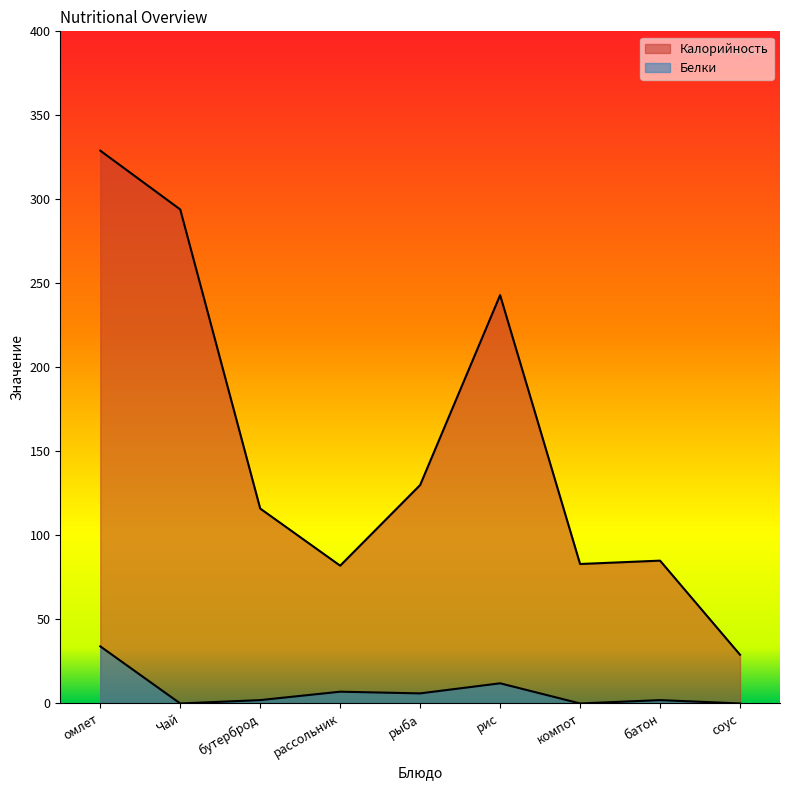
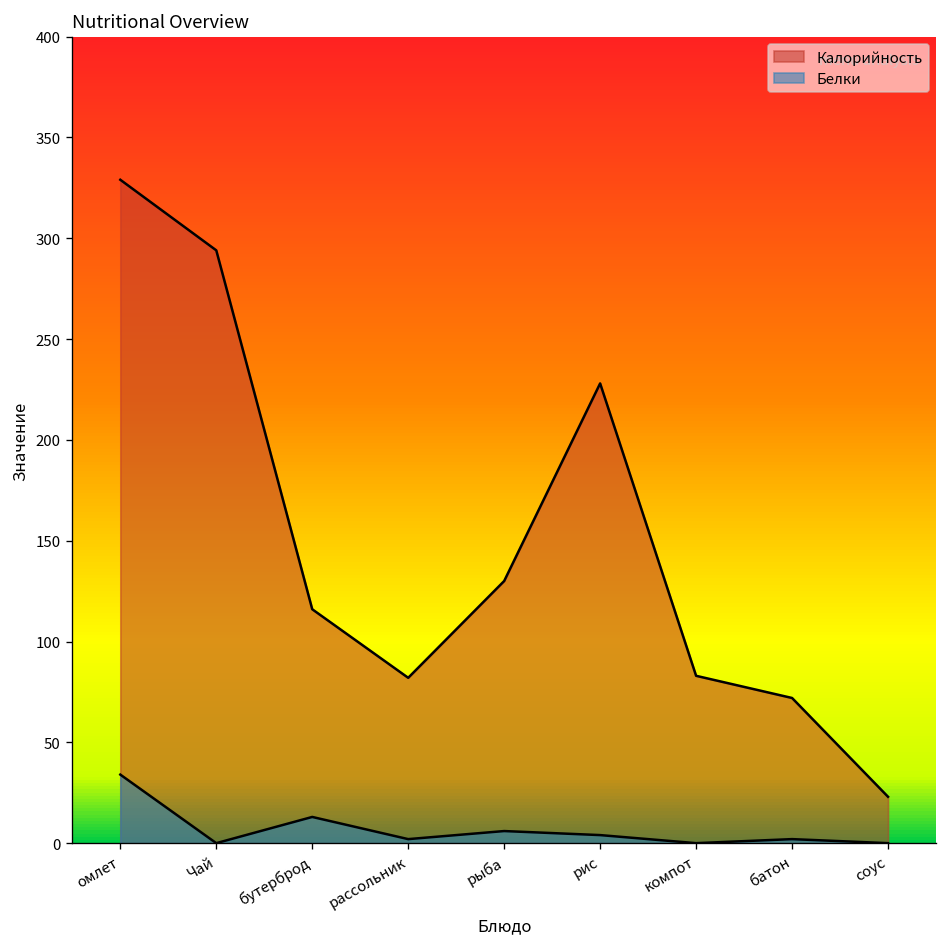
  {
    "Калорийность": {
      "омлет": 329,
      "Чай": 294,
      "бутерброд": 116,
      "рассольник": 82,
      "рыба": 130,
-     "рис": 243,
+     "рис": 228,
      "компот": 83,
-     "батон": 85,
-     "соус": 29
+     "батон": 72,
+     "соус": 23
    },
    "Белки": {
      "омлет": 34,
      "Чай": 0,
-     "бутерброд": 2,
-     "рассольник": 7,
+     "бутерброд": 13,
+     "рассольник": 2,
      "рыба": 6,
-     "рис": 12,
+     "рис": 4,
      "компот": 0,
      "батон": 2,
      "соус": 0
    }
  }
